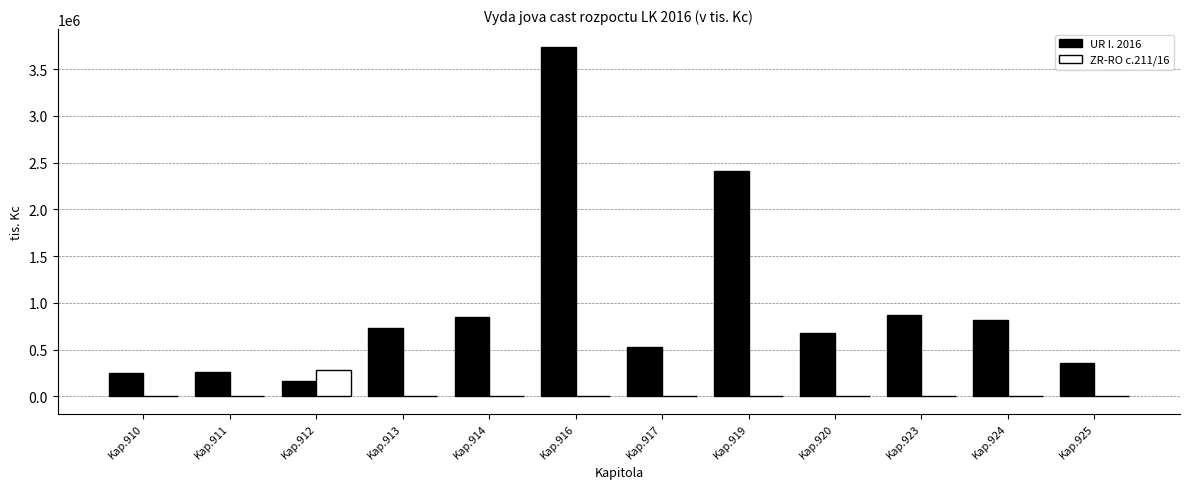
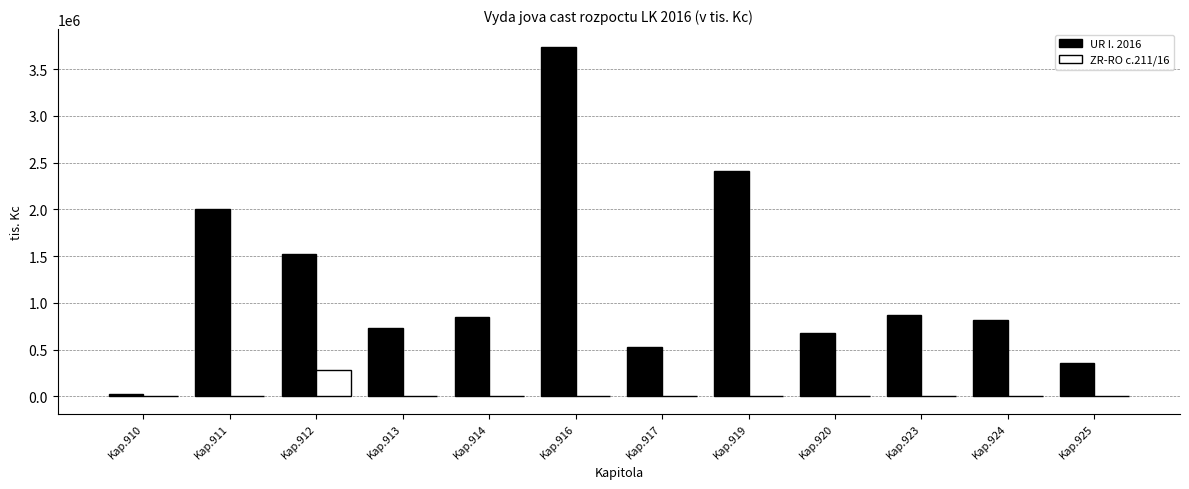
  {
    "UR I. 2016": {
-     "Kap.910": 300000,
-     "Kap.911": 300000,
-     "Kap.912": 200000,
+     "Kap.910": 0,
+     "Kap.911": 2000000,
+     "Kap.912": 1500000,
      "Kap.913": 700000,
      "Kap.914": 800000,
      "Kap.916": 3700000,
      "Kap.917": 500000,
      "Kap.919": 2400000,
      "Kap.920": 700000,
      "Kap.923": 900000,
      "Kap.924": 800000,
      "Kap.925": 400000
    },
    "ZR-RO c.211/16": {
      "Kap.910": 0,
      "Kap.911": 0,
      "Kap.912": 300000,
      "Kap.913": 0,
      "Kap.914": 0,
      "Kap.916": 0,
      "Kap.917": 0,
      "Kap.919": 0,
      "Kap.923": 0,
      "Kap.924": 0,
      "Kap.925": 0
    }
  }
